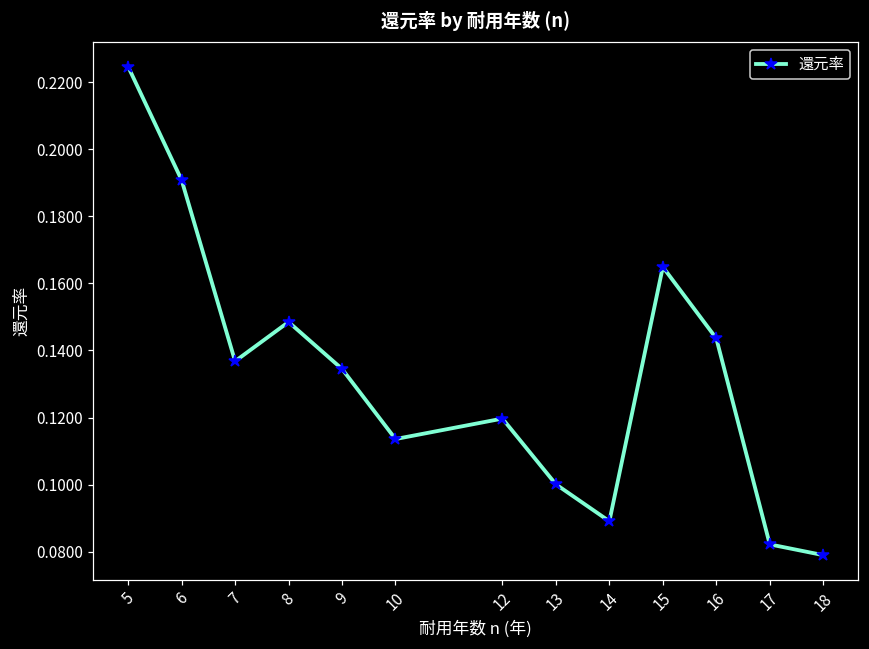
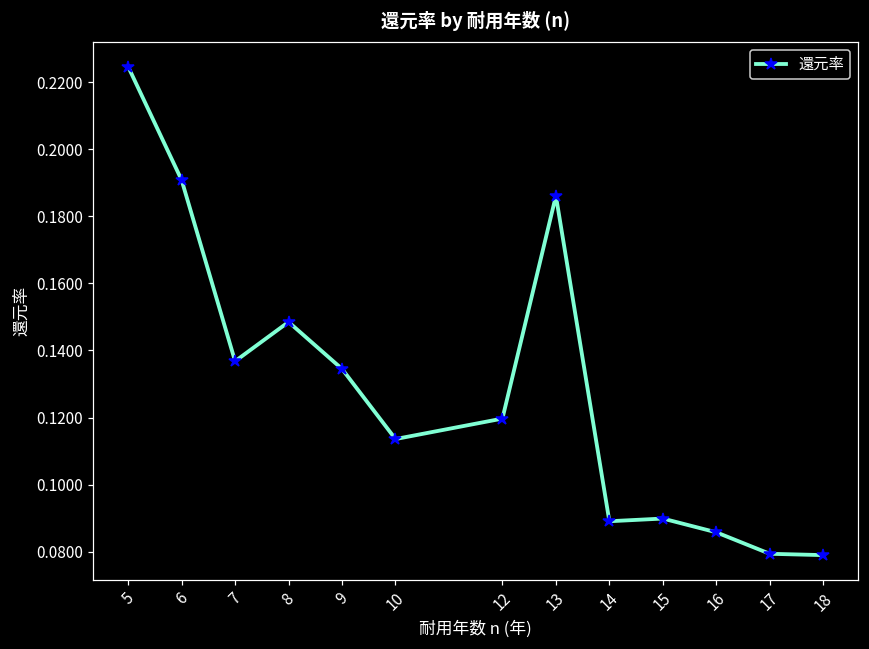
  {
    "5": 0.225,
    "6": 0.191,
    "7": 0.137,
    "8": 0.149,
    "9": 0.135,
    "10": 0.114,
    "12": 0.120,
-   "13": 0.100,
+   "13": 0.186,
    "14": 0.089,
-   "15": 0.165,
-   "16": 0.144,
-   "17": 0.082,
+   "15": 0.090,
+   "16": 0.086,
+   "17": 0.079,
    "18": 0.079
  }
